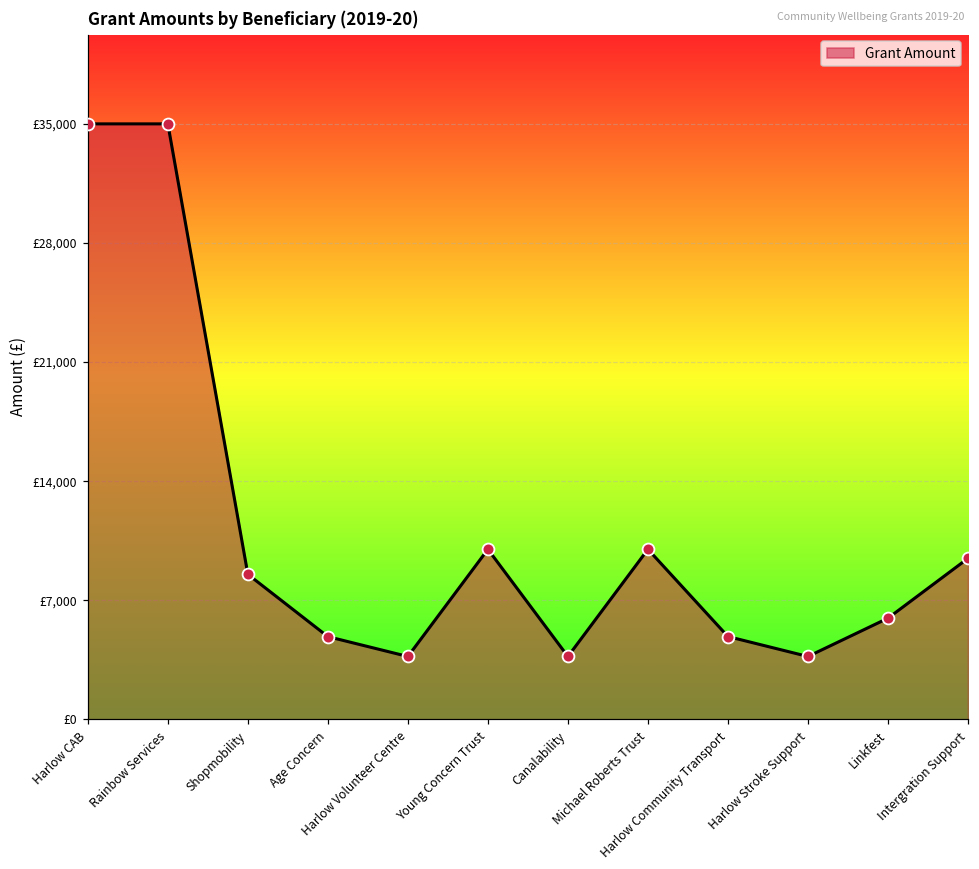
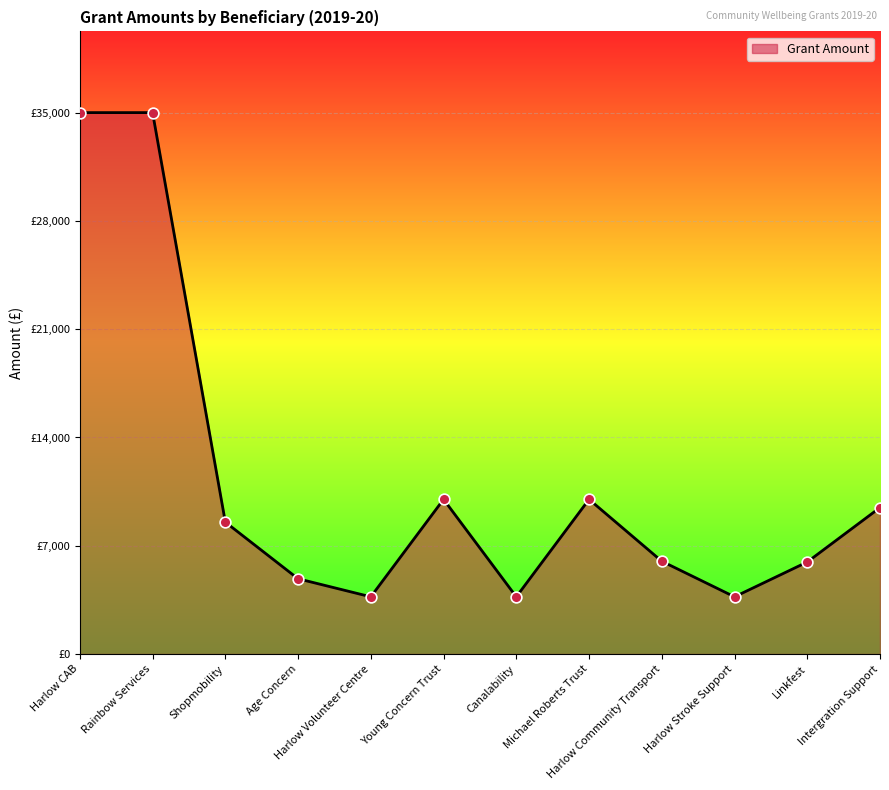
  {
    "Harlow CAB": "£35,000",
    "Rainbow Services": "£35,000",
    "Shopmobility": "£8,500",
    "Age Concern": "£4,900",
    "Harlow Volunteer Centre": "£3,700",
    "Young Concern Trust": "£10,000",
    "Canalability": "£3,700",
    "Michael Roberts Trust": "£10,000",
-   "Harlow Community Transport": "£4,900",
+   "Harlow Community Transport": "£6,000",
    "Harlow Stroke Support": "£3,700",
    "Linkfest": "£6,000",
    "Intergration Support": "£9,500"
  }
